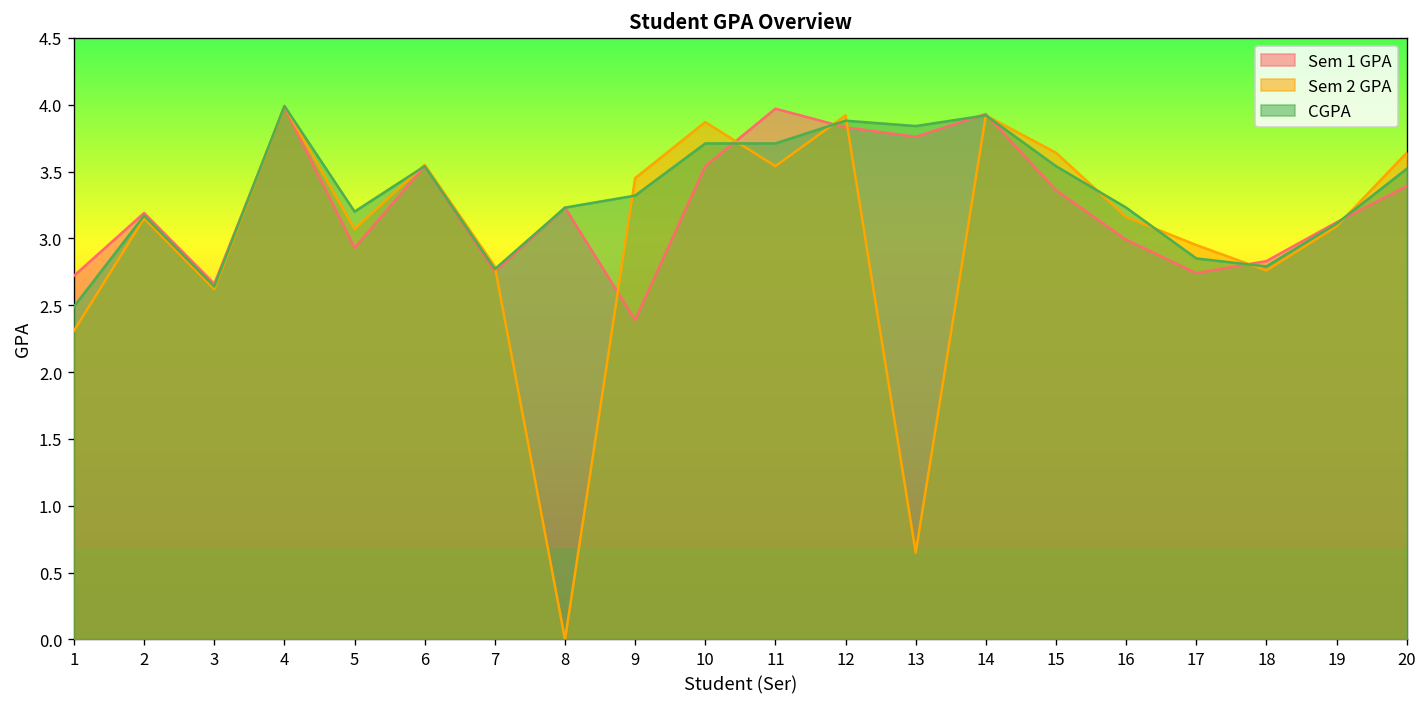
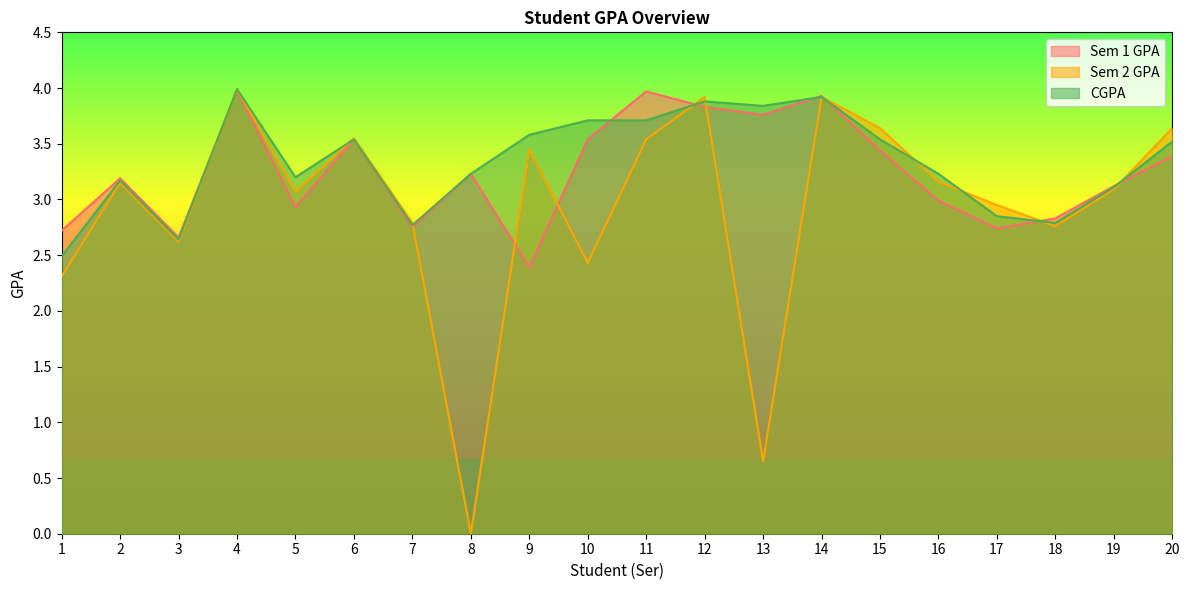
  {
    "Sem 1 GPA": {
      "1": 2.72,
      "5": 2.93,
      "9": 2.39,
      "10": 3.54,
      "11": 3.97,
      "12": 3.83,
      "13": 3.76,
-     "15": 3.36,
+     "15": 3.44,
      "16": 2.99,
      "17": 2.74,
      "18": 2.83,
      "20": 3.39
    },
    "Sem 2 GPA": {
      "1": 2.31,
      "5": 3.07,
      "9": 3.45,
-     "10": 3.87,
+     "10": 2.43,
      "11": 3.54,
      "12": 3.92,
      "15": 3.64,
      "16": 3.16,
      "17": 2.95,
      "18": 2.76,
      "20": 3.64
    },
    "CGPA": {
      "1": 2.49,
      "5": 3.20,
-     "9": 3.32,
+     "9": 3.58,
      "10": 3.71,
      "11": 3.71,
      "12": 3.88,
      "13": 3.84,
      "15": 3.54,
      "16": 3.23,
      "17": 2.85,
      "18": 2.79,
      "20": 3.52
    }
  }
